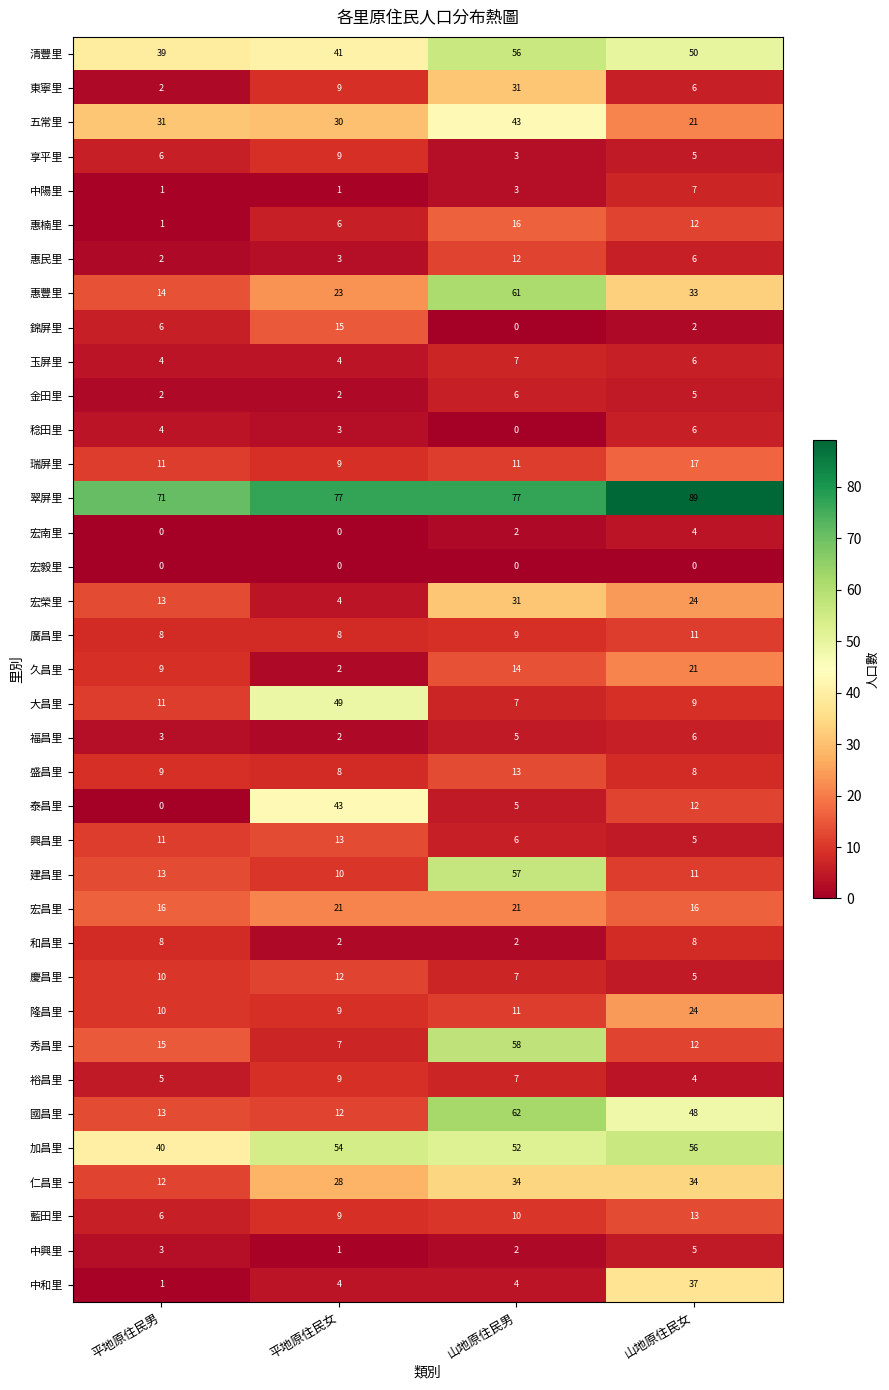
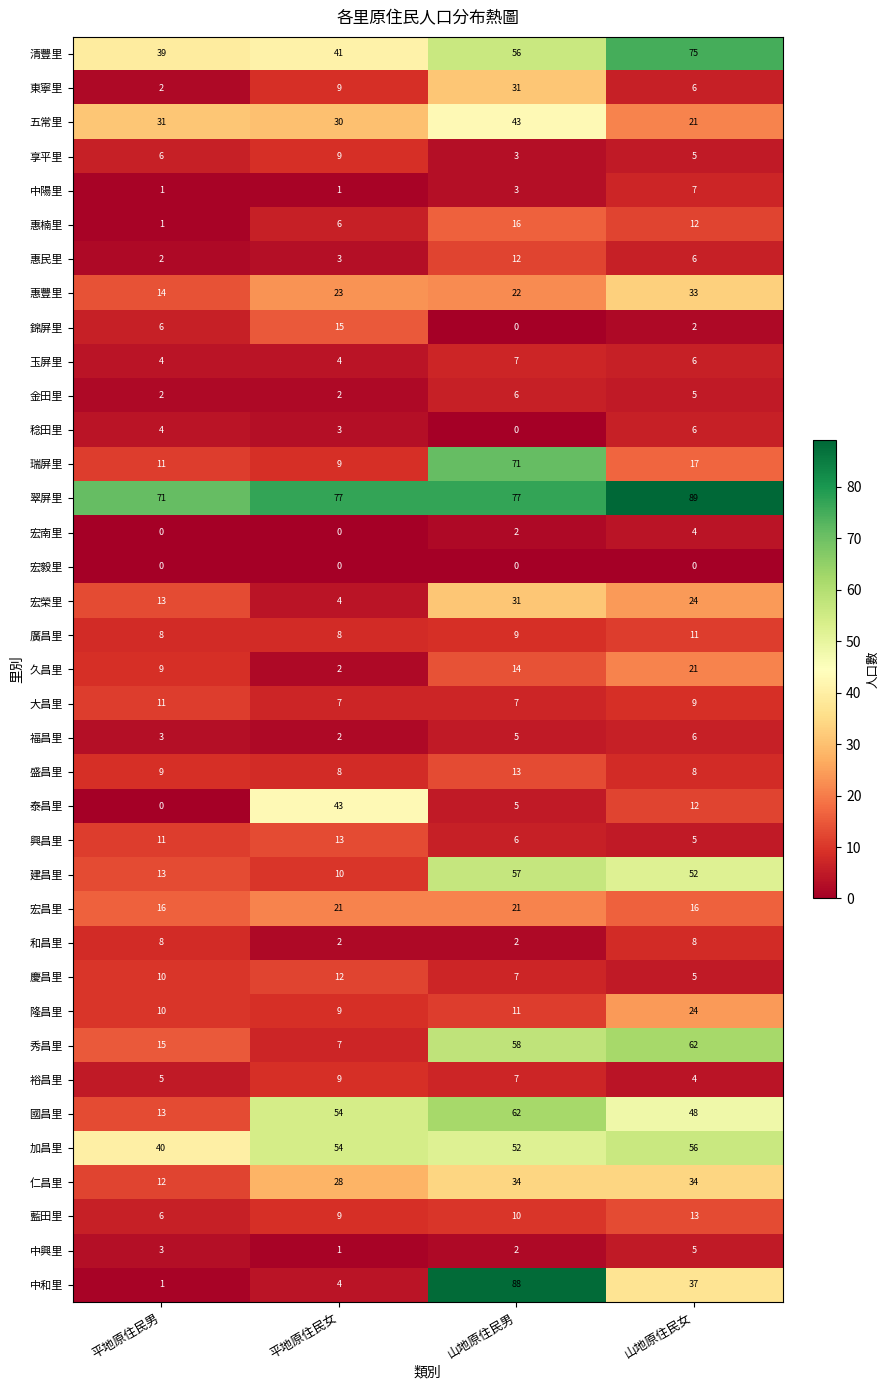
  {
    "清豐里": {
      "平地原住民男": 39,
      "平地原住民女": 41,
      "山地原住民男": 56,
-     "山地原住民女": 50
+     "山地原住民女": 75
    },
    "東寧里": {
      "平地原住民男": 2,
      "平地原住民女": 9,
      "山地原住民男": 31,
      "山地原住民女": 6
    },
    "五常里": {
      "平地原住民男": 31,
      "平地原住民女": 30,
      "山地原住民男": 43,
      "山地原住民女": 21
    },
    "享平里": {
      "平地原住民男": 6,
      "平地原住民女": 9,
      "山地原住民男": 3,
      "山地原住民女": 5
    },
    "中陽里": {
      "平地原住民男": 1,
      "平地原住民女": 1,
      "山地原住民男": 3,
      "山地原住民女": 7
    },
    "惠楠里": {
      "平地原住民男": 1,
      "平地原住民女": 6,
      "山地原住民男": 16,
      "山地原住民女": 12
    },
    "惠民里": {
      "平地原住民男": 2,
      "平地原住民女": 3,
      "山地原住民男": 12,
      "山地原住民女": 6
    },
    "惠豐里": {
      "平地原住民男": 14,
      "平地原住民女": 23,
-     "山地原住民男": 61,
+     "山地原住民男": 22,
      "山地原住民女": 33
    },
    "錦屏里": {
      "平地原住民男": 6,
      "平地原住民女": 15,
      "山地原住民男": 0,
      "山地原住民女": 2
    },
    "玉屏里": {
      "平地原住民男": 4,
      "平地原住民女": 4,
      "山地原住民男": 7,
      "山地原住民女": 6
    },
    "金田里": {
      "平地原住民男": 2,
      "平地原住民女": 2,
      "山地原住民男": 6,
      "山地原住民女": 5
    },
    "稔田里": {
      "平地原住民男": 4,
      "平地原住民女": 3,
      "山地原住民男": 0,
      "山地原住民女": 6
    },
    "瑞屏里": {
      "平地原住民男": 11,
      "平地原住民女": 9,
-     "山地原住民男": 11,
+     "山地原住民男": 71,
      "山地原住民女": 17
    },
    "翠屏里": {
      "平地原住民男": 71,
      "平地原住民女": 77,
      "山地原住民男": 77,
      "山地原住民女": 89
    },
    "宏南里": {
      "平地原住民男": 0,
      "平地原住民女": 0,
      "山地原住民男": 2,
      "山地原住民女": 4
    },
    "宏毅里": {
      "平地原住民男": 0,
      "平地原住民女": 0,
      "山地原住民男": 0,
      "山地原住民女": 0
    },
    "宏榮里": {
      "平地原住民男": 13,
      "平地原住民女": 4,
      "山地原住民男": 31,
      "山地原住民女": 24
    },
    "廣昌里": {
      "平地原住民男": 8,
      "平地原住民女": 8,
      "山地原住民男": 9,
      "山地原住民女": 11
    },
    "久昌里": {
      "平地原住民男": 9,
      "平地原住民女": 2,
      "山地原住民男": 14,
      "山地原住民女": 21
    },
    "大昌里": {
      "平地原住民男": 11,
-     "平地原住民女": 49,
+     "平地原住民女": 7,
      "山地原住民男": 7,
      "山地原住民女": 9
    },
    "福昌里": {
      "平地原住民男": 3,
      "平地原住民女": 2,
      "山地原住民男": 5,
      "山地原住民女": 6
    },
    "盛昌里": {
      "平地原住民男": 9,
      "平地原住民女": 8,
      "山地原住民男": 13,
      "山地原住民女": 8
    },
    "泰昌里": {
      "平地原住民男": 0,
      "平地原住民女": 43,
      "山地原住民男": 5,
      "山地原住民女": 12
    },
    "興昌里": {
      "平地原住民男": 11,
      "平地原住民女": 13,
      "山地原住民男": 6,
      "山地原住民女": 5
    },
    "建昌里": {
      "平地原住民男": 13,
      "平地原住民女": 10,
      "山地原住民男": 57,
-     "山地原住民女": 11
+     "山地原住民女": 52
    },
    "宏昌里": {
      "平地原住民男": 16,
      "平地原住民女": 21,
      "山地原住民男": 21,
      "山地原住民女": 16
    },
    "和昌里": {
      "平地原住民男": 8,
      "平地原住民女": 2,
      "山地原住民男": 2,
      "山地原住民女": 8
    },
    "慶昌里": {
      "平地原住民男": 10,
      "平地原住民女": 12,
      "山地原住民男": 7,
      "山地原住民女": 5
    },
    "隆昌里": {
      "平地原住民男": 10,
      "平地原住民女": 9,
      "山地原住民男": 11,
      "山地原住民女": 24
    },
    "秀昌里": {
      "平地原住民男": 15,
      "平地原住民女": 7,
      "山地原住民男": 58,
-     "山地原住民女": 12
+     "山地原住民女": 62
    },
    "裕昌里": {
      "平地原住民男": 5,
      "平地原住民女": 9,
      "山地原住民男": 7,
      "山地原住民女": 4
    },
    "國昌里": {
      "平地原住民男": 13,
-     "平地原住民女": 12,
+     "平地原住民女": 54,
      "山地原住民男": 62,
      "山地原住民女": 48
    },
    "加昌里": {
      "平地原住民男": 40,
      "平地原住民女": 54,
      "山地原住民男": 52,
      "山地原住民女": 56
    },
    "仁昌里": {
      "平地原住民男": 12,
      "平地原住民女": 28,
      "山地原住民男": 34,
      "山地原住民女": 34
    },
    "藍田里": {
      "平地原住民男": 6,
      "平地原住民女": 9,
      "山地原住民男": 10,
      "山地原住民女": 13
    },
    "中興里": {
      "平地原住民男": 3,
      "平地原住民女": 1,
      "山地原住民男": 2,
      "山地原住民女": 5
    },
    "中和里": {
      "平地原住民男": 1,
      "平地原住民女": 4,
-     "山地原住民男": 4,
+     "山地原住民男": 88,
      "山地原住民女": 37
    }
  }
